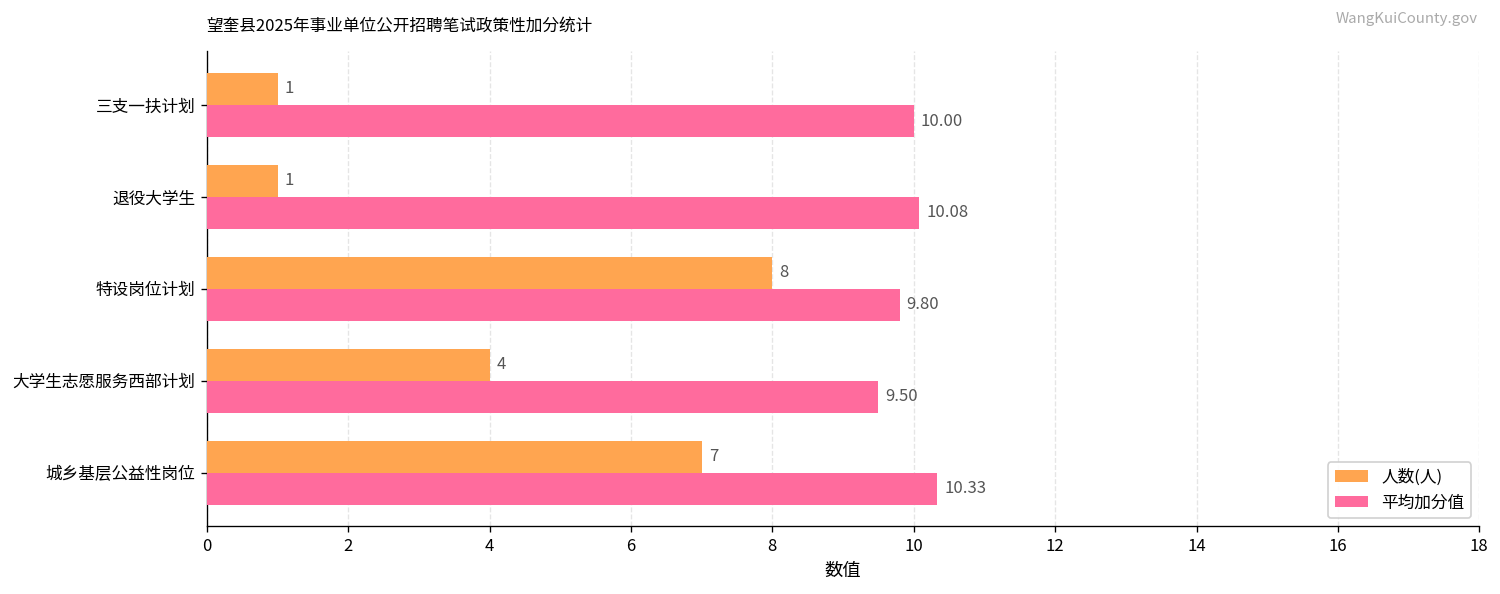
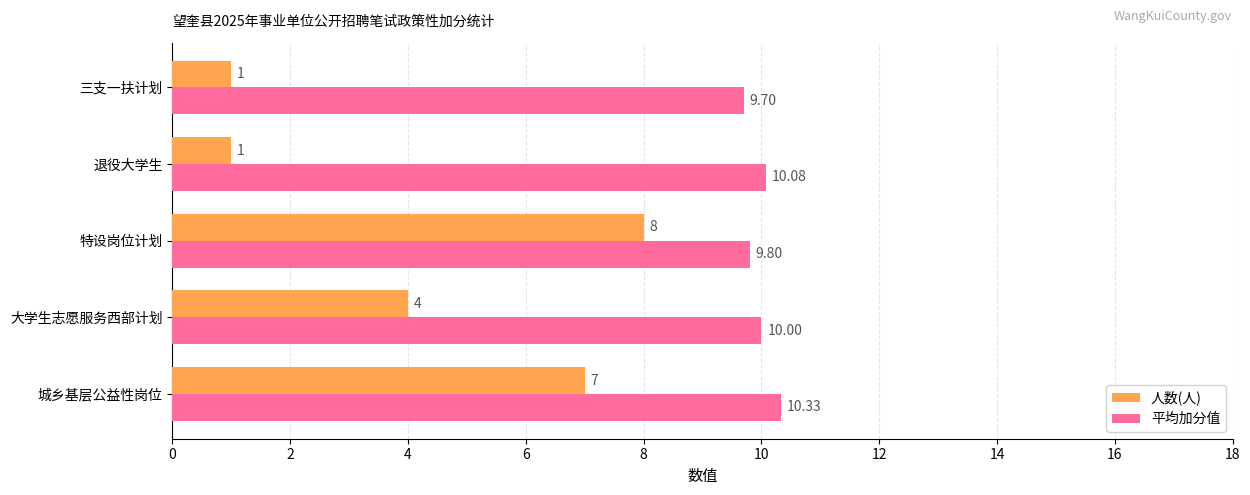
  {
    "人数(人)": {
      "三支一扶计划": 1,
      "退役大学生": 1,
      "特设岗位计划": 8,
      "大学生志愿服务西部计划": 4,
      "城乡基层公益性岗位": 7
    },
    "平均加分值": {
-     "三支一扶计划": 10.00,
+     "三支一扶计划": 9.70,
      "退役大学生": 10.08,
      "特设岗位计划": 9.80,
-     "大学生志愿服务西部计划": 9.50,
+     "大学生志愿服务西部计划": 10.00,
      "城乡基层公益性岗位": 10.33
    }
  }
